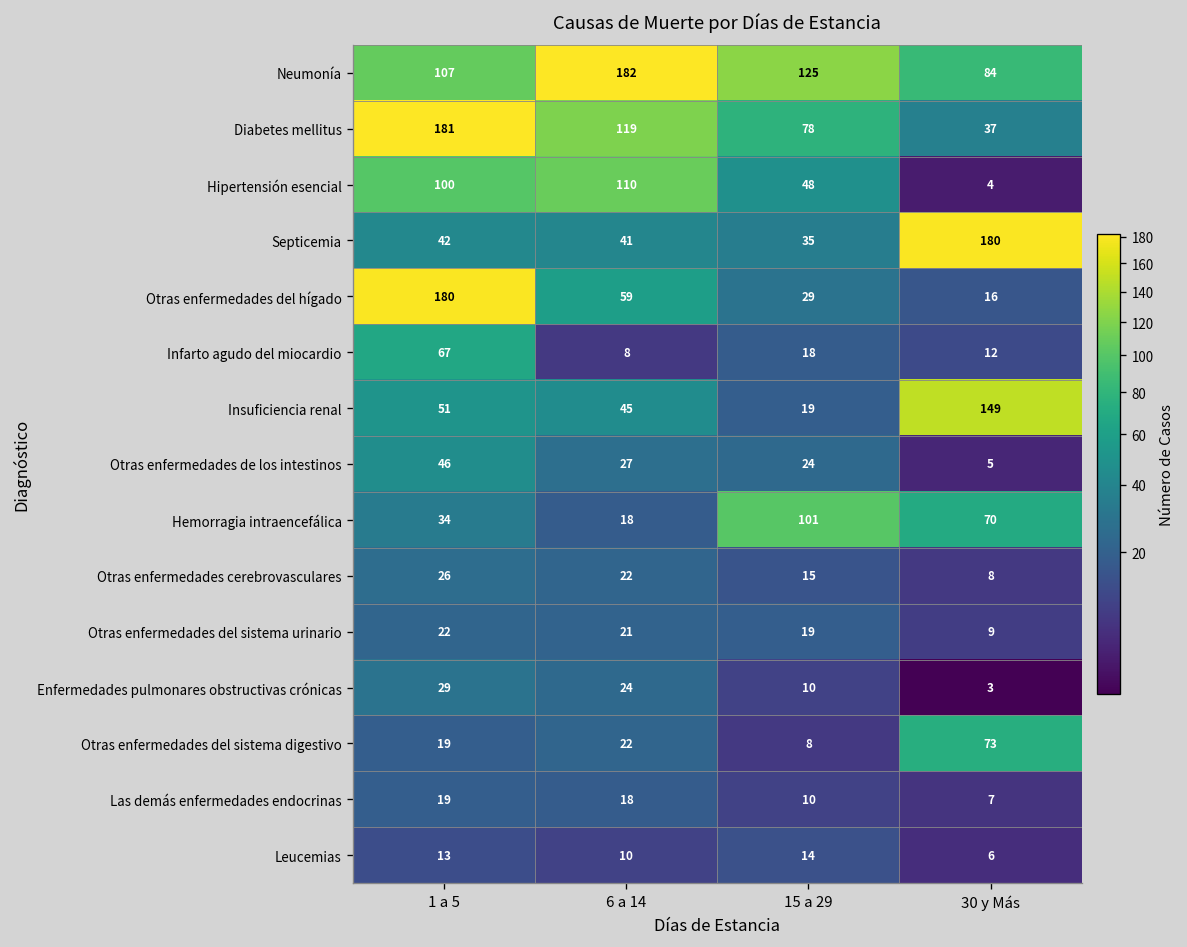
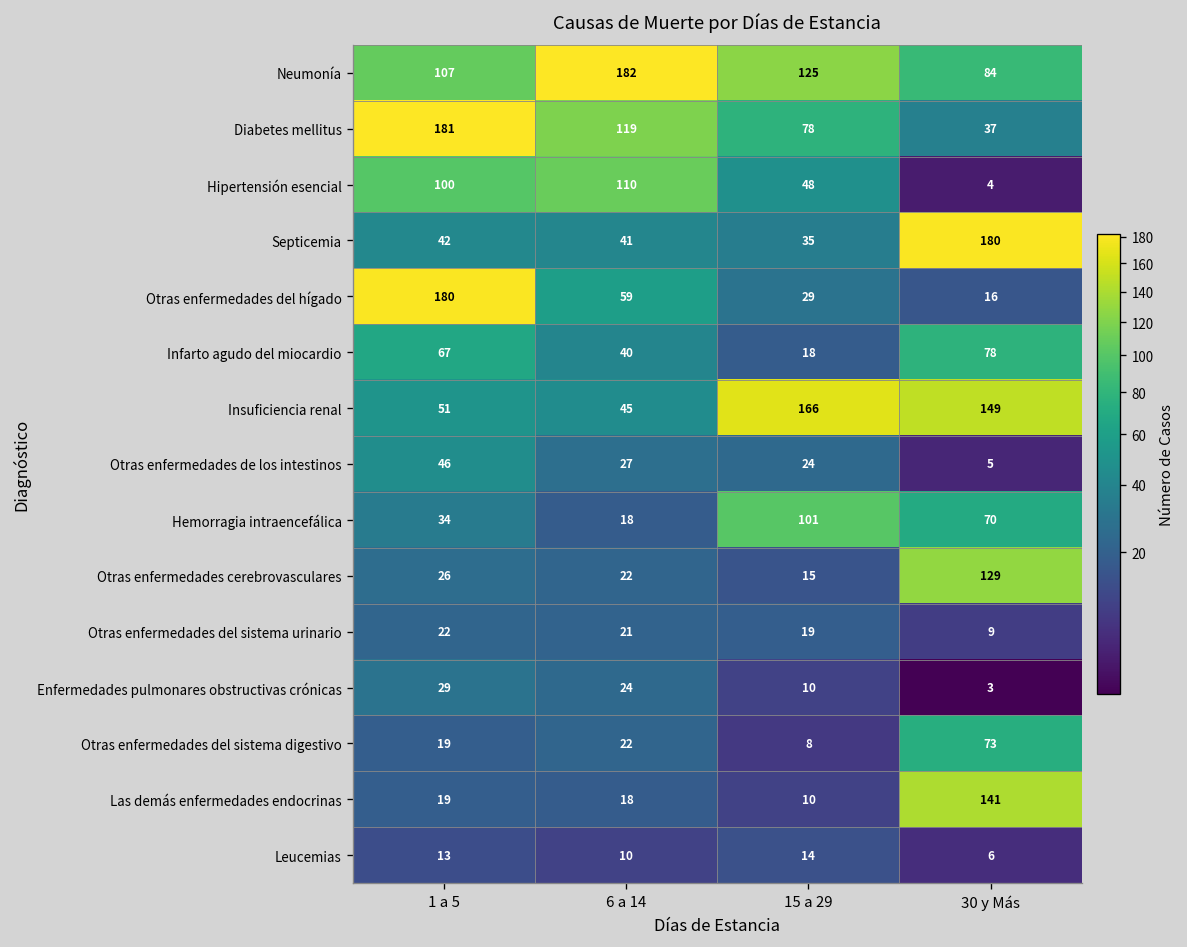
  {
    "Neumonía": {
      "1 a 5": 107,
      "6 a 14": 182,
      "15 a 29": 125,
      "30 y Más": 84
    },
    "Diabetes mellitus": {
      "1 a 5": 181,
      "6 a 14": 119,
      "15 a 29": 78,
      "30 y Más": 37
    },
    "Hipertensión esencial": {
      "1 a 5": 100,
      "6 a 14": 110,
      "15 a 29": 48,
      "30 y Más": 4
    },
    "Septicemia": {
      "1 a 5": 42,
      "6 a 14": 41,
      "15 a 29": 35,
      "30 y Más": 180
    },
    "Otras enfermedades del hígado": {
      "1 a 5": 180,
      "6 a 14": 59,
      "15 a 29": 29,
      "30 y Más": 16
    },
    "Infarto agudo del miocardio": {
      "1 a 5": 67,
-     "6 a 14": 8,
+     "6 a 14": 40,
      "15 a 29": 18,
-     "30 y Más": 12
+     "30 y Más": 78
    },
    "Insuficiencia renal": {
      "1 a 5": 51,
      "6 a 14": 45,
-     "15 a 29": 19,
+     "15 a 29": 166,
      "30 y Más": 149
    },
    "Otras enfermedades de los intestinos": {
      "1 a 5": 46,
      "6 a 14": 27,
      "15 a 29": 24,
      "30 y Más": 5
    },
    "Hemorragia intraencefálica": {
      "1 a 5": 34,
      "6 a 14": 18,
      "15 a 29": 101,
      "30 y Más": 70
    },
    "Otras enfermedades cerebrovasculares": {
      "1 a 5": 26,
      "6 a 14": 22,
      "15 a 29": 15,
-     "30 y Más": 8
+     "30 y Más": 129
    },
    "Otras enfermedades del sistema urinario": {
      "1 a 5": 22,
      "6 a 14": 21,
      "15 a 29": 19,
      "30 y Más": 9
    },
    "Enfermedades pulmonares obstructivas crónicas": {
      "1 a 5": 29,
      "6 a 14": 24,
      "15 a 29": 10,
      "30 y Más": 3
    },
    "Otras enfermedades del sistema digestivo": {
      "1 a 5": 19,
      "6 a 14": 22,
      "15 a 29": 8,
      "30 y Más": 73
    },
    "Las demás enfermedades endocrinas": {
      "1 a 5": 19,
      "6 a 14": 18,
      "15 a 29": 10,
-     "30 y Más": 7
+     "30 y Más": 141
    },
    "Leucemias": {
      "1 a 5": 13,
      "6 a 14": 10,
      "15 a 29": 14,
      "30 y Más": 6
    }
  }
